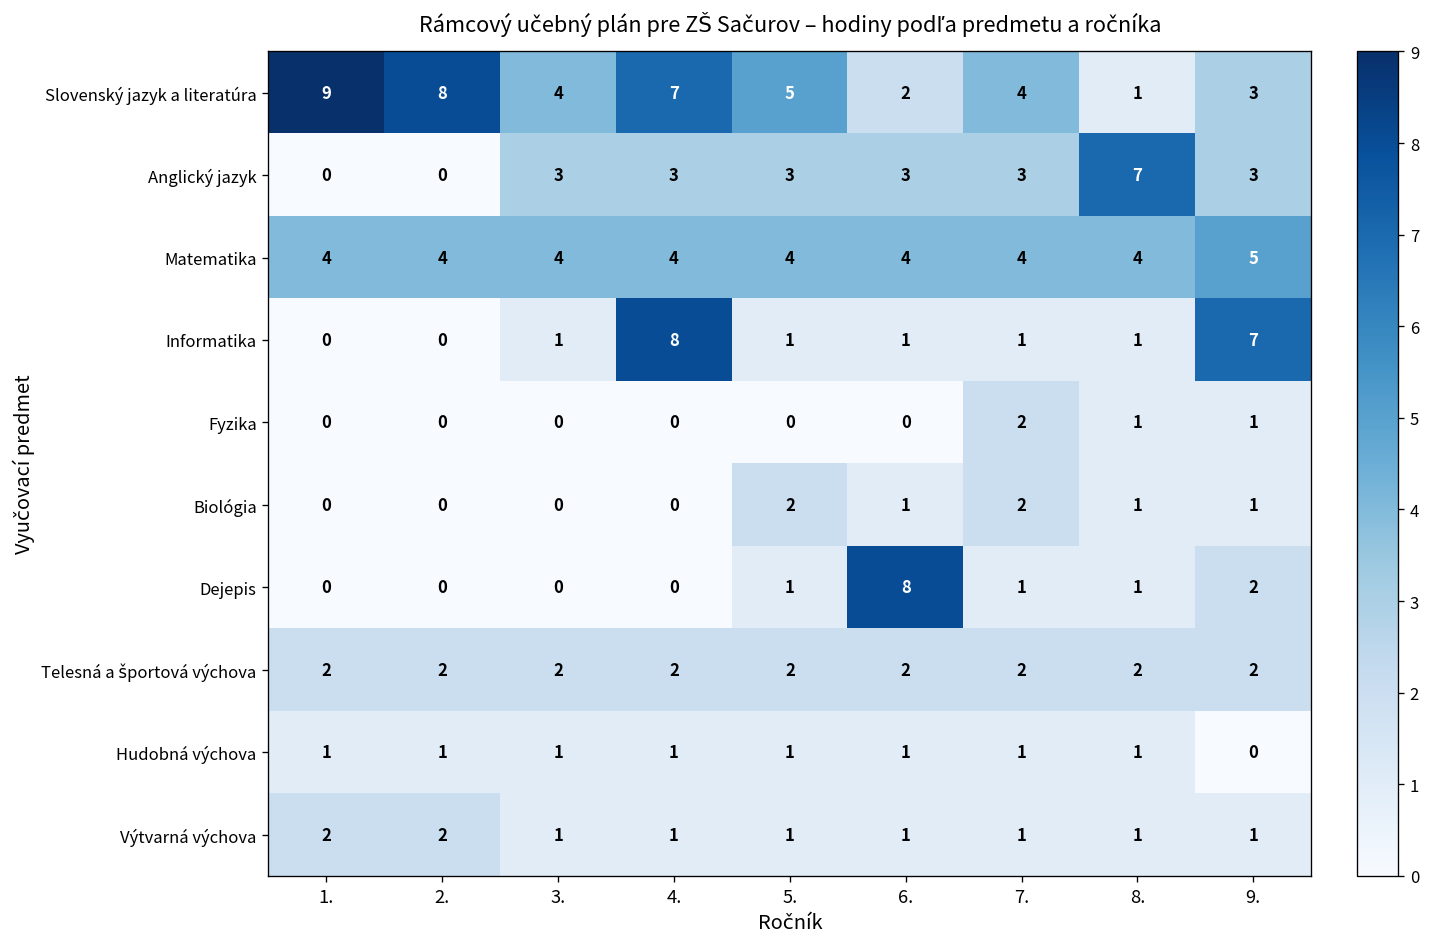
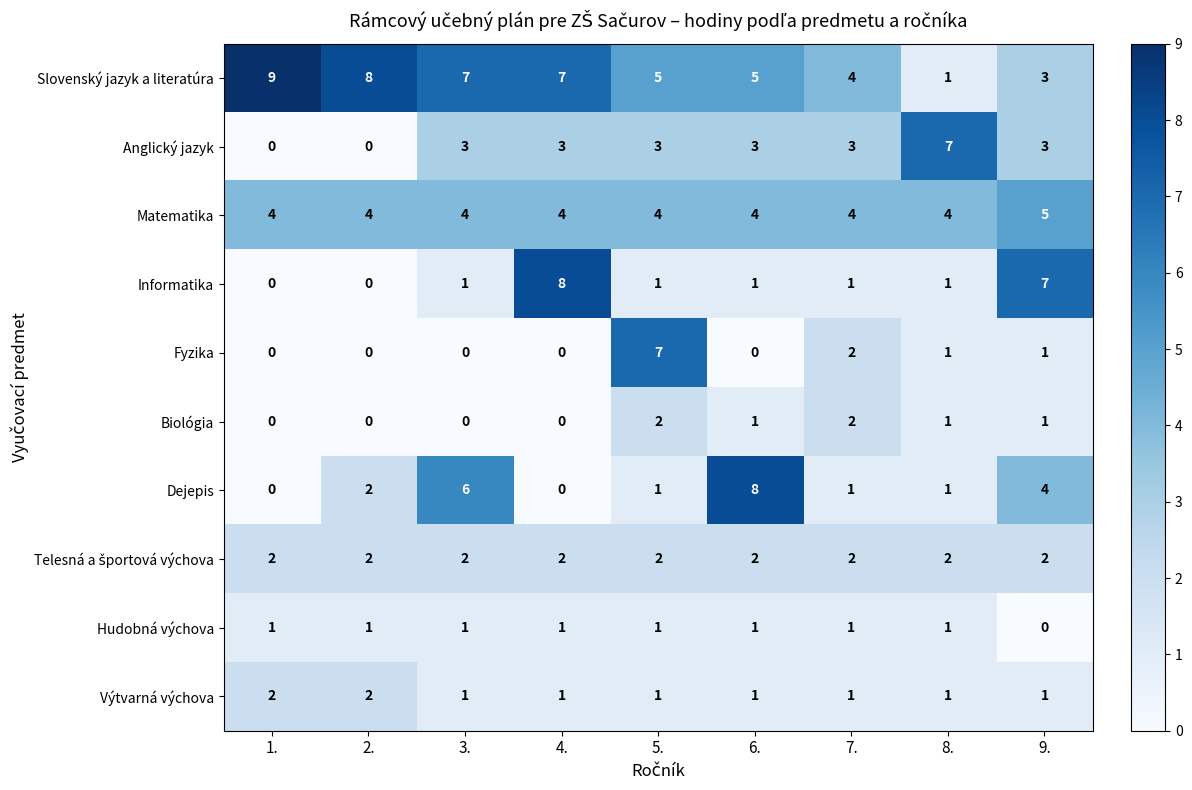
  {
    "Slovenský jazyk a literatúra": {
      "1.": 9,
      "2.": 8,
-     "3.": 4,
+     "3.": 7,
      "4.": 7,
      "5.": 5,
-     "6.": 2,
+     "6.": 5,
      "7.": 4,
      "8.": 1,
      "9.": 3
    },
    "Anglický jazyk": {
      "1.": 0,
      "2.": 0,
      "3.": 3,
      "4.": 3,
      "5.": 3,
      "6.": 3,
      "7.": 3,
      "8.": 7,
      "9.": 3
    },
    "Matematika": {
      "1.": 4,
      "2.": 4,
      "3.": 4,
      "4.": 4,
      "5.": 4,
      "6.": 4,
      "7.": 4,
      "8.": 4,
      "9.": 5
    },
    "Informatika": {
      "1.": 0,
      "2.": 0,
      "3.": 1,
      "4.": 8,
      "5.": 1,
      "6.": 1,
      "7.": 1,
      "8.": 1,
      "9.": 7
    },
    "Fyzika": {
      "1.": 0,
      "2.": 0,
      "3.": 0,
      "4.": 0,
-     "5.": 0,
+     "5.": 7,
      "6.": 0,
      "7.": 2,
      "8.": 1,
      "9.": 1
    },
    "Biológia": {
      "1.": 0,
      "2.": 0,
      "3.": 0,
      "4.": 0,
      "5.": 2,
      "6.": 1,
      "7.": 2,
      "8.": 1,
      "9.": 1
    },
    "Dejepis": {
      "1.": 0,
-     "2.": 0,
-     "3.": 0,
+     "2.": 2,
+     "3.": 6,
      "4.": 0,
      "5.": 1,
      "6.": 8,
      "7.": 1,
      "8.": 1,
-     "9.": 2
+     "9.": 4
    },
    "Telesná a športová výchova": {
      "1.": 2,
      "2.": 2,
      "3.": 2,
      "4.": 2,
      "5.": 2,
      "6.": 2,
      "7.": 2,
      "8.": 2,
      "9.": 2
    },
    "Hudobná výchova": {
      "1.": 1,
      "2.": 1,
      "3.": 1,
      "4.": 1,
      "5.": 1,
      "6.": 1,
      "7.": 1,
      "8.": 1,
      "9.": 0
    },
    "Výtvarná výchova": {
      "1.": 2,
      "2.": 2,
      "3.": 1,
      "4.": 1,
      "5.": 1,
      "6.": 1,
      "7.": 1,
      "8.": 1,
      "9.": 1
    }
  }
